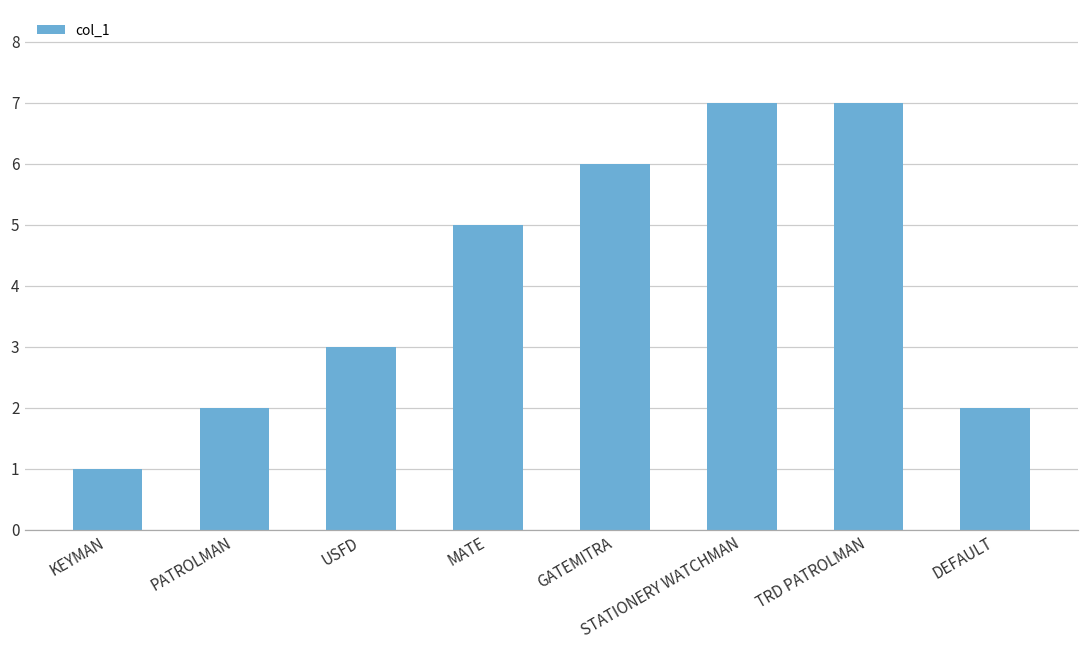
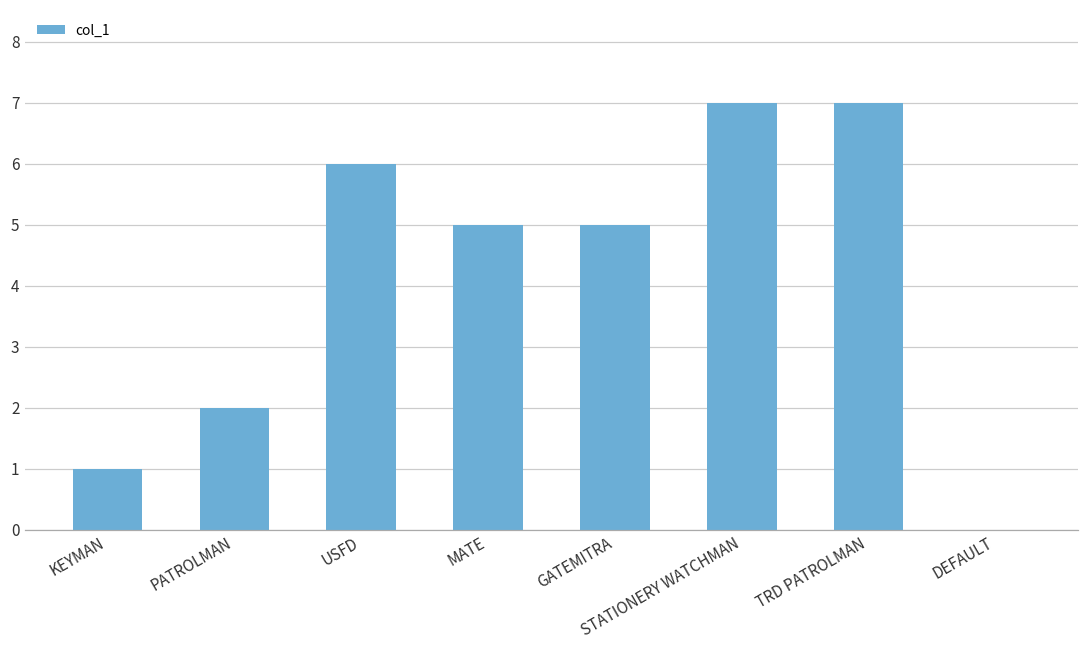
  {
    "KEYMAN": 1,
    "PATROLMAN": 2,
-   "USFD": 3,
+   "USFD": 6,
    "MATE": 5,
-   "GATEMITRA": 6,
+   "GATEMITRA": 5,
    "STATIONERY WATCHMAN": 7,
    "TRD PATROLMAN": 7,
-   "DEFAULT": 2
+   "DEFAULT": 0
  }
